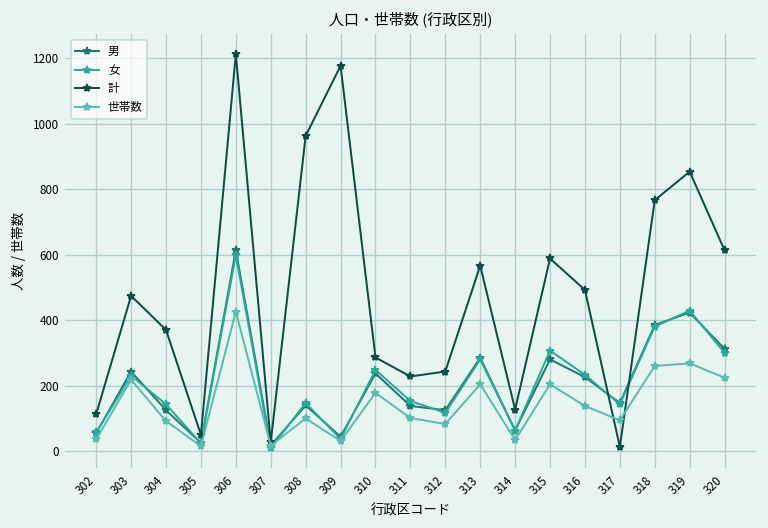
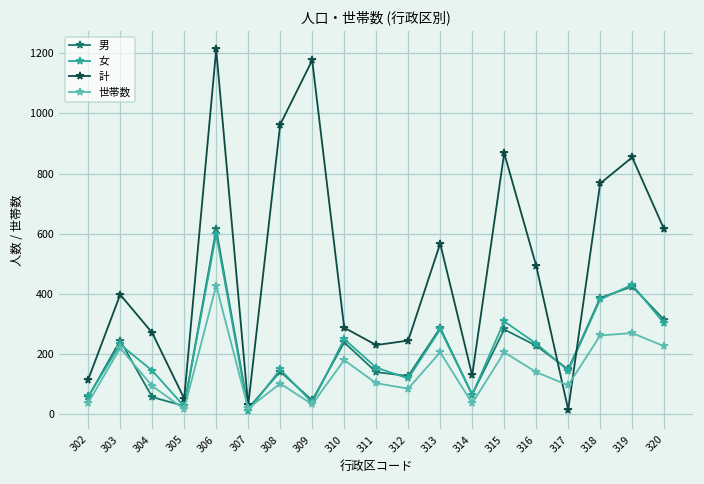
  {
    "男": {
      "303": 240,
-     "304": 130,
+     "304": 60,
      "306": 610,
      "310": 240,
      "311": 140,
      "315": 280,
      "320": 310
    },
    "計": {
      "302": 110,
-     "303": 480,
-     "304": 370,
+     "303": 400,
+     "304": 270,
      "305": 50,
      "306": 1210,
      "307": 30,
      "308": 960,
      "309": 1180,
      "310": 290,
      "311": 230,
      "312": 240,
      "313": 570,
      "314": 130,
-     "315": 590,
+     "315": 870,
      "316": 490,
      "317": 10,
      "318": 770,
      "319": 850,
      "320": 610
    }
  }
